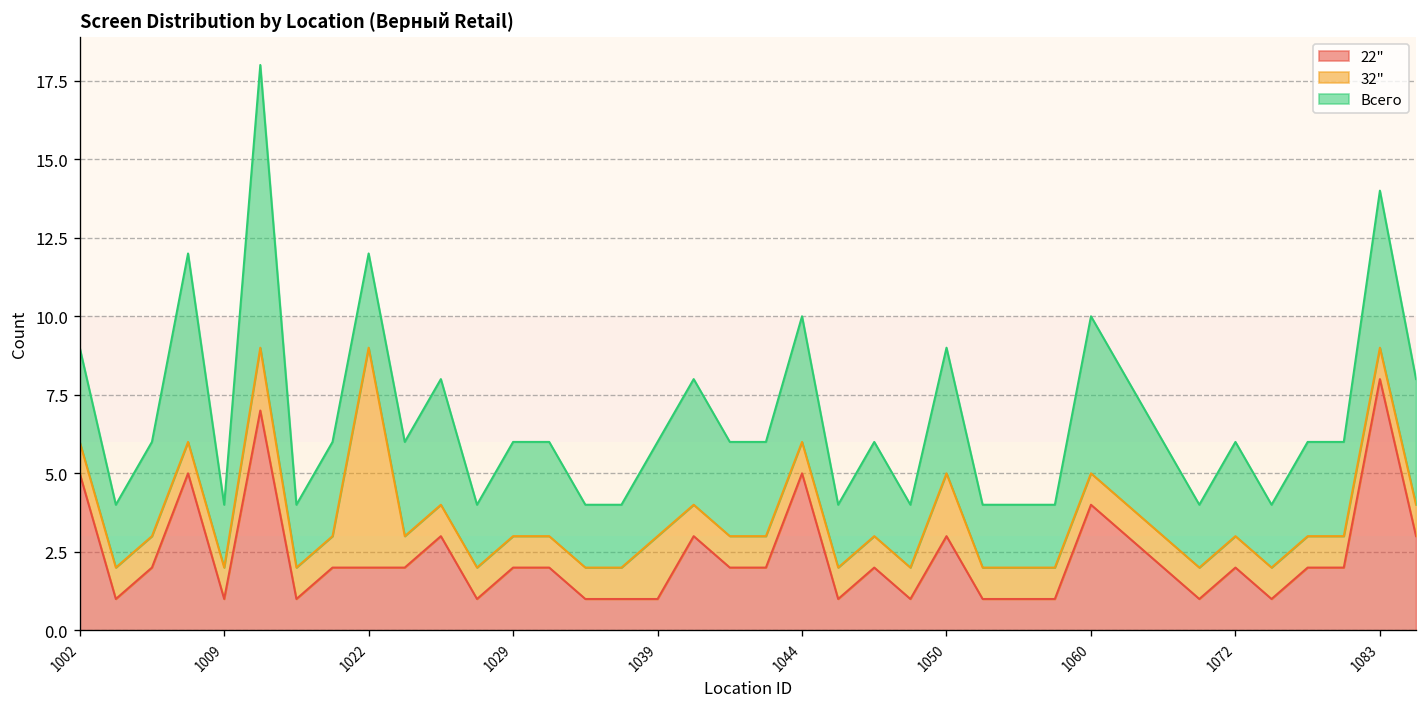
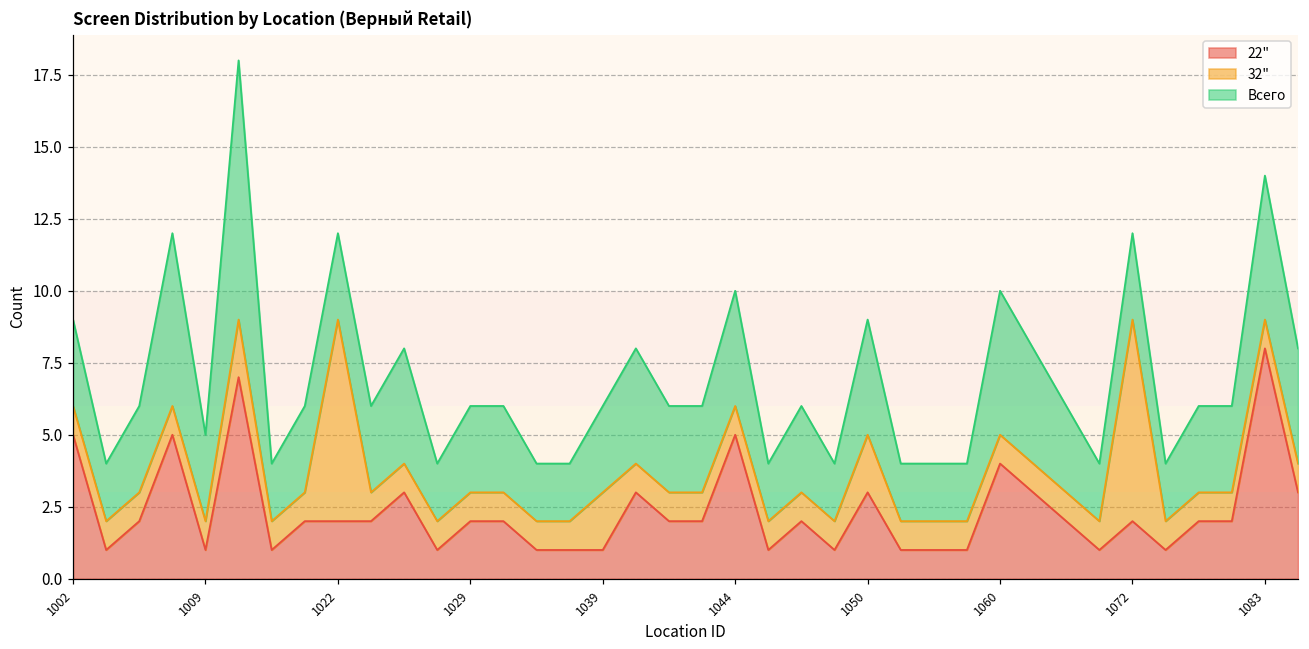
  {
    "22\"": {
      "1002": 5,
      "1009": 1,
      "1022": 2,
      "1029": 2,
      "1039": 1,
      "1044": 5,
      "1050": 3,
      "1060": 4,
      "1072": 2,
      "1083": 8
    },
    "32\"": {
      "1002": 6,
      "1009": 2,
      "1022": 9,
      "1029": 3,
      "1039": 3,
      "1044": 6,
      "1050": 5,
      "1060": 5,
-     "1072": 1,
+     "1072": 7,
      "1083": 9
    },
    "Всего": {
      "1002": 3,
-     "1009": 2,
+     "1009": 3,
      "1022": 3,
      "1029": 3,
      "1039": 3,
      "1044": 4,
      "1050": 4,
      "1060": 5,
      "1072": 3,
      "1083": 5
    }
  }
